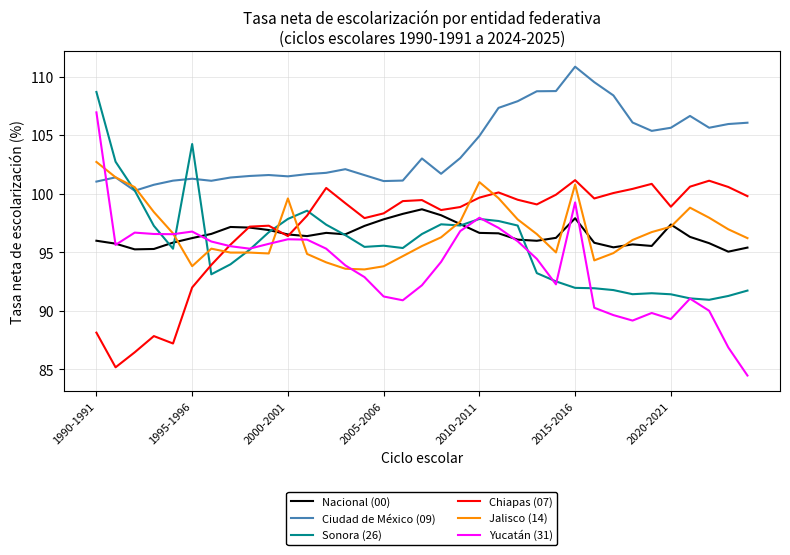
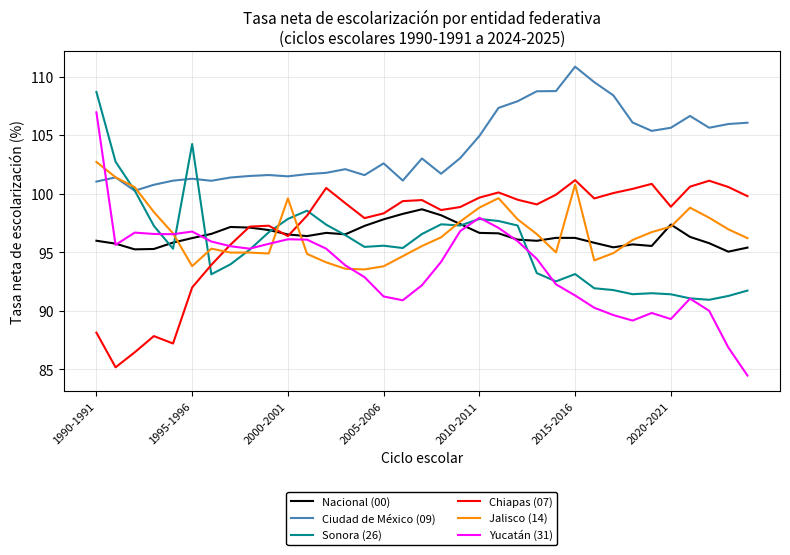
  {
    "Nacional (00)": {
      "1990-1991": 96.0,
      "1995-1996": 96.2,
      "2005-2006": 97.8,
      "2010-2011": 96.7,
-     "2015-2016": 97.9
+     "2015-2016": 96.2
    },
    "Ciudad de México (09)": {
      "1990-1991": 101.0,
      "1995-1996": 101.3,
      "2000-2001": 101.5,
-     "2005-2006": 101.1,
+     "2005-2006": 102.6,
      "2010-2011": 104.9,
      "2015-2016": 110.9,
      "2020-2021": 105.6
    },
    "Sonora (26)": {
      "1990-1991": 108.7,
      "1995-1996": 104.2,
      "2000-2001": 97.8,
      "2005-2006": 95.6,
-     "2015-2016": 92.0,
+     "2015-2016": 93.1,
      "2020-2021": 91.4
    },
    "Chiapas (07)": {
      "1990-1991": 88.1,
      "1995-1996": 92.0,
      "2005-2006": 98.3,
      "2010-2011": 99.7,
      "2015-2016": 101.2,
      "2020-2021": 98.9
    },
    "Jalisco (14)": {
      "1990-1991": 102.7,
      "1995-1996": 93.8,
      "2000-2001": 99.6,
      "2005-2006": 93.8,
-     "2010-2011": 101.0,
+     "2010-2011": 98.8,
      "2015-2016": 100.8
    },
    "Yucatán (31)": {
      "1990-1991": 106.9,
      "1995-1996": 96.8,
      "2000-2001": 96.1,
      "2005-2006": 91.2,
-     "2015-2016": 99.3,
+     "2015-2016": 91.3,
      "2020-2021": 89.3
    }
  }
